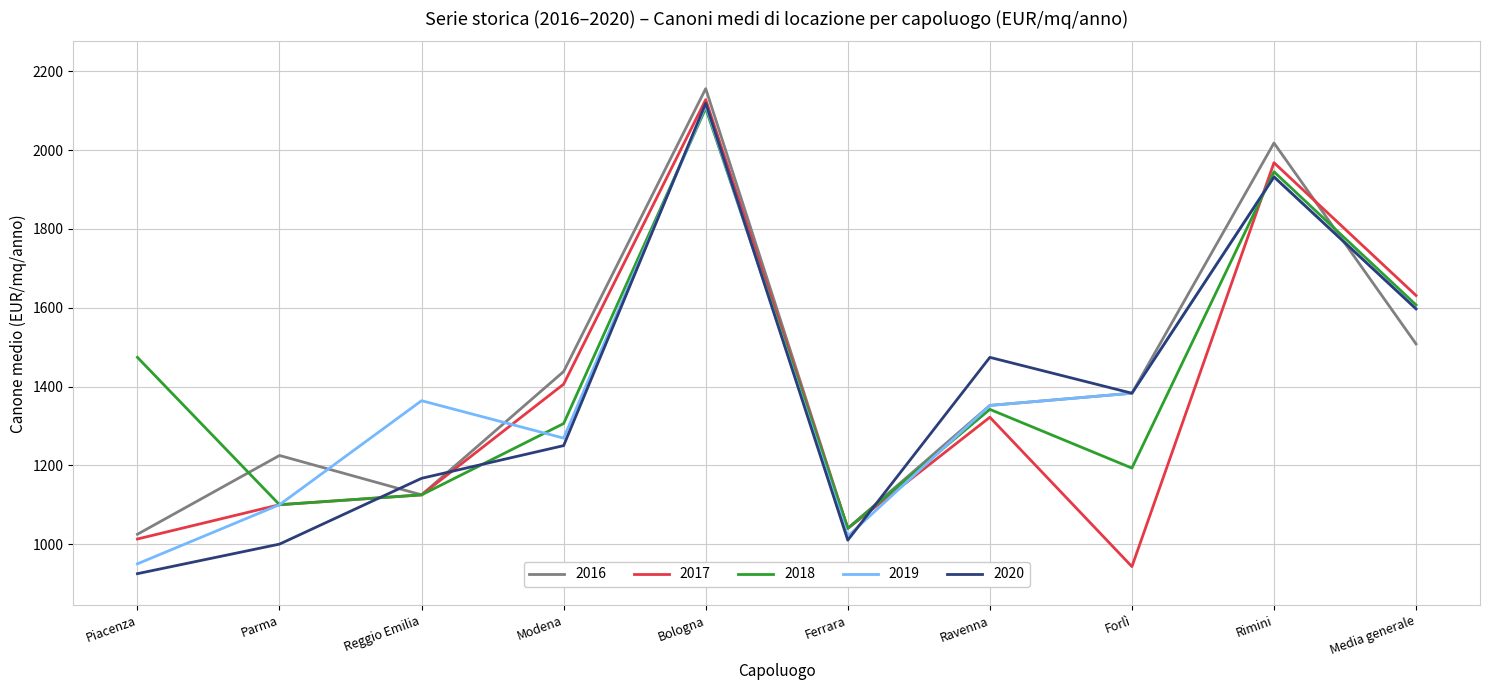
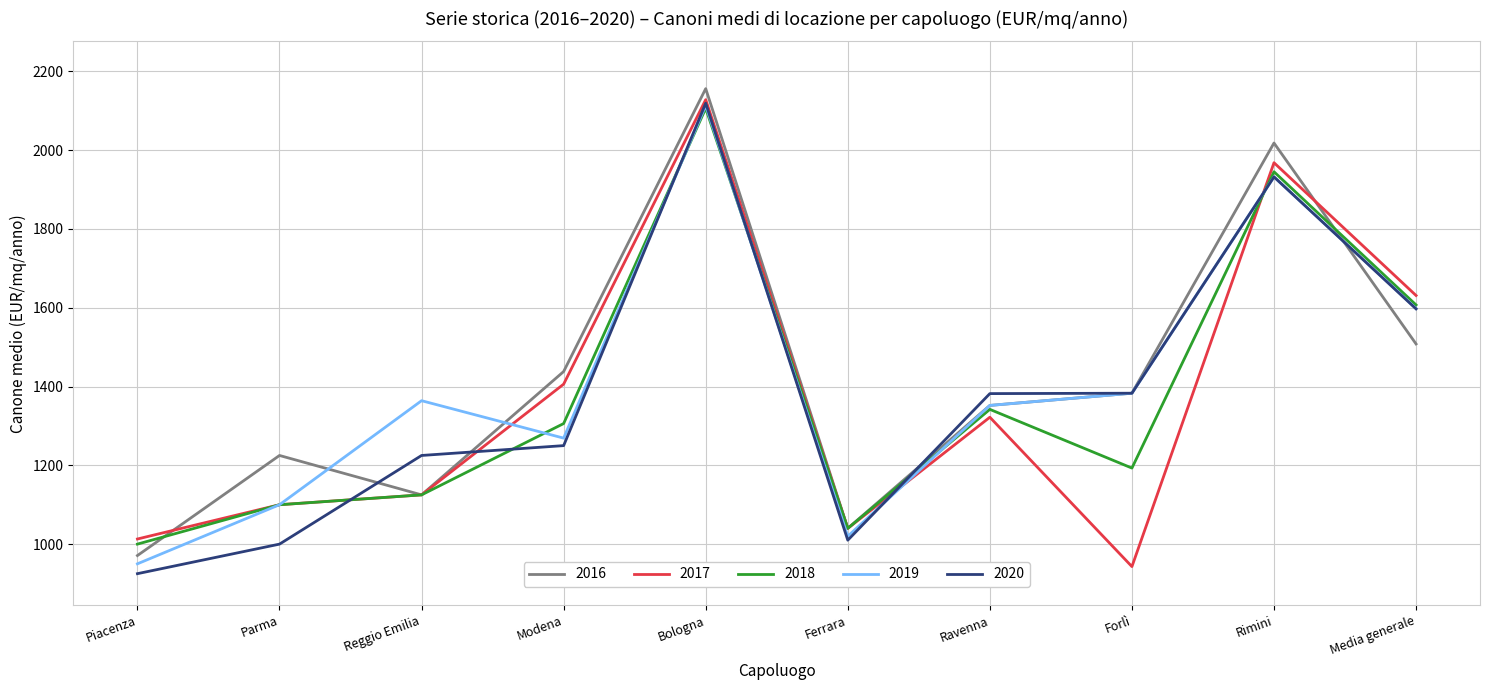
  {
    "2016": {
-     "Piacenza": 1030,
+     "Piacenza": 970,
      "Parma": 1230,
      "Modena": 1440,
      "Bologna": 2160,
      "Rimini": 2020,
      "Media generale": 1510
    },
    "2017": {
      "Piacenza": 1010,
      "Modena": 1410,
      "Bologna": 2130,
      "Ravenna": 1320,
      "Forlì": 940,
      "Rimini": 1970,
      "Media generale": 1630
    },
    "2018": {
-     "Piacenza": 1470,
+     "Piacenza": 1000,
      "Modena": 1310,
      "Bologna": 2110,
      "Ravenna": 1340,
      "Forlì": 1190,
      "Rimini": 1950,
      "Media generale": 1610
    },
    "2019": {
      "Piacenza": 950,
      "Reggio Emilia": 1360,
      "Modena": 1270,
      "Ferrara": 1020
    },
    "2020": {
      "Piacenza": 930,
      "Parma": 1000,
-     "Reggio Emilia": 1170,
+     "Reggio Emilia": 1230,
      "Modena": 1250,
      "Ferrara": 1010,
-     "Ravenna": 1470
+     "Ravenna": 1380
    }
  }
